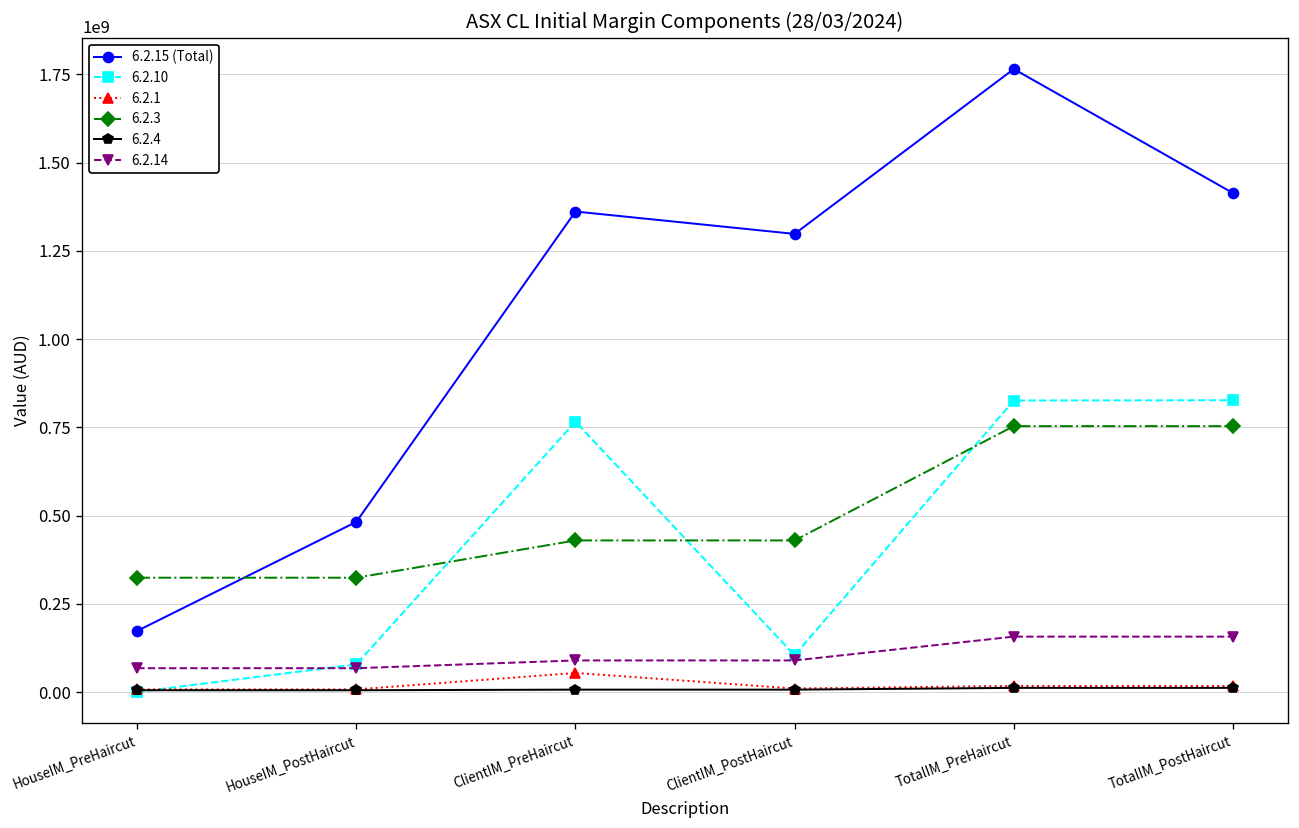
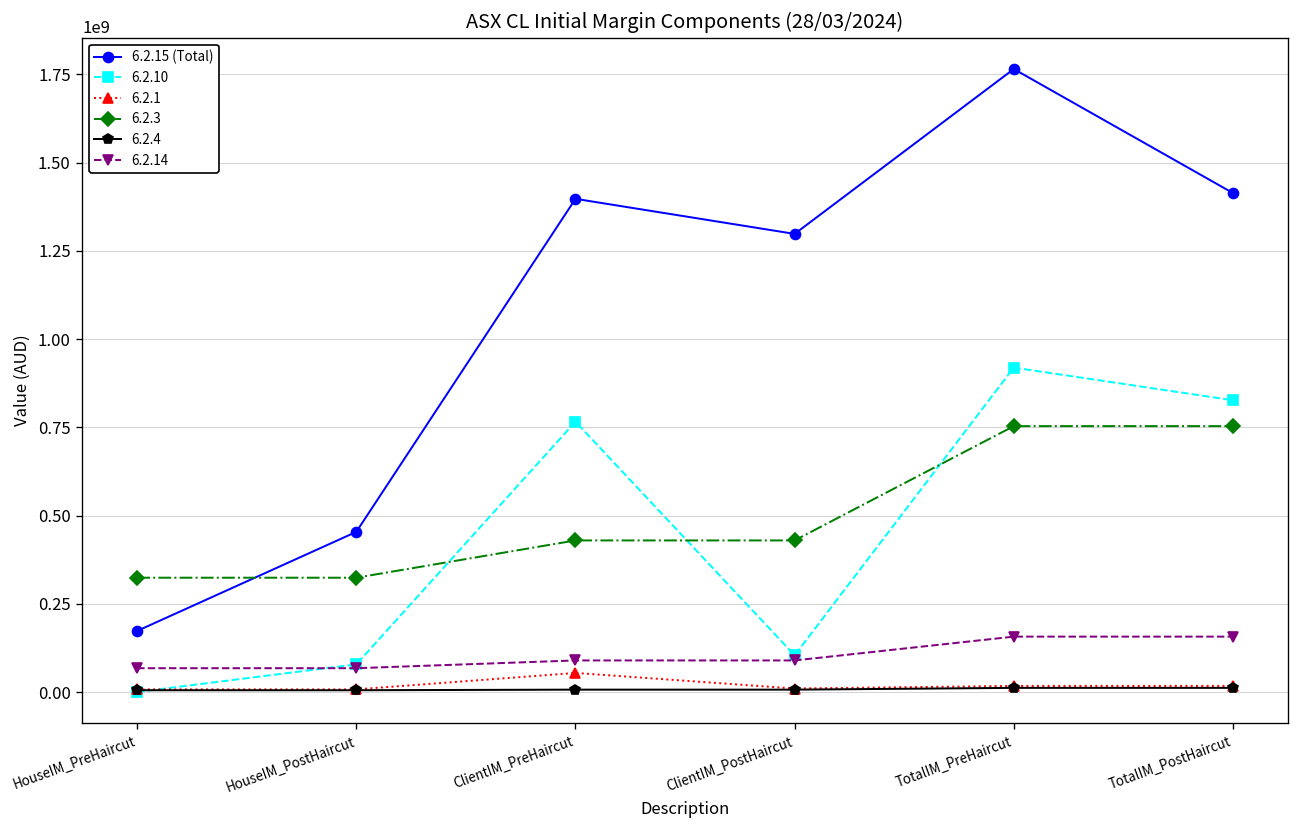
  {
    "6.2.15 (Total)": {
      "HouseIM_PreHaircut": 170000000,
-     "HouseIM_PostHaircut": 480000000,
-     "ClientIM_PreHaircut": 1360000000,
+     "HouseIM_PostHaircut": 450000000,
+     "ClientIM_PreHaircut": 1400000000,
      "ClientIM_PostHaircut": 1300000000,
      "TotalIM_PreHaircut": 1770000000,
      "TotalIM_PostHaircut": 1410000000
    },
    "6.2.10": {
      "HouseIM_PostHaircut": 80000000,
      "ClientIM_PreHaircut": 770000000,
      "ClientIM_PostHaircut": 100000000,
-     "TotalIM_PreHaircut": 830000000,
+     "TotalIM_PreHaircut": 920000000,
      "TotalIM_PostHaircut": 830000000
    },
    "6.2.1": {
      "ClientIM_PreHaircut": 50000000
    },
    "6.2.3": {
      "HouseIM_PreHaircut": 320000000,
      "HouseIM_PostHaircut": 320000000,
      "ClientIM_PreHaircut": 430000000,
      "ClientIM_PostHaircut": 430000000,
      "TotalIM_PreHaircut": 750000000,
      "TotalIM_PostHaircut": 750000000
    },
    "6.2.4": {
      "ClientIM_PreHaircut": 10000000
    },
    "6.2.14": {
      "HouseIM_PreHaircut": 70000000,
      "HouseIM_PostHaircut": 70000000,
      "ClientIM_PreHaircut": 90000000,
      "ClientIM_PostHaircut": 90000000,
      "TotalIM_PreHaircut": 160000000,
      "TotalIM_PostHaircut": 160000000
    }
  }
